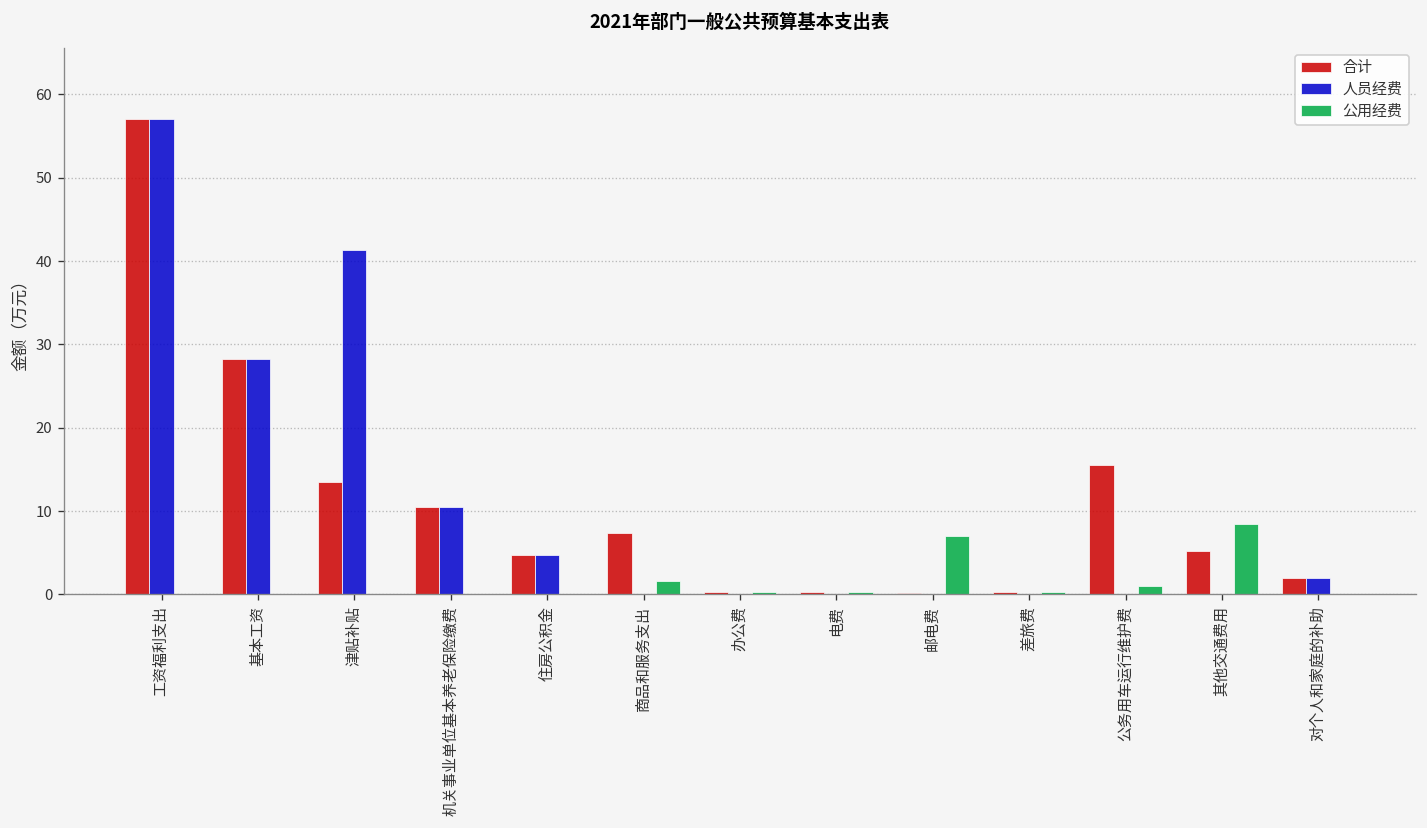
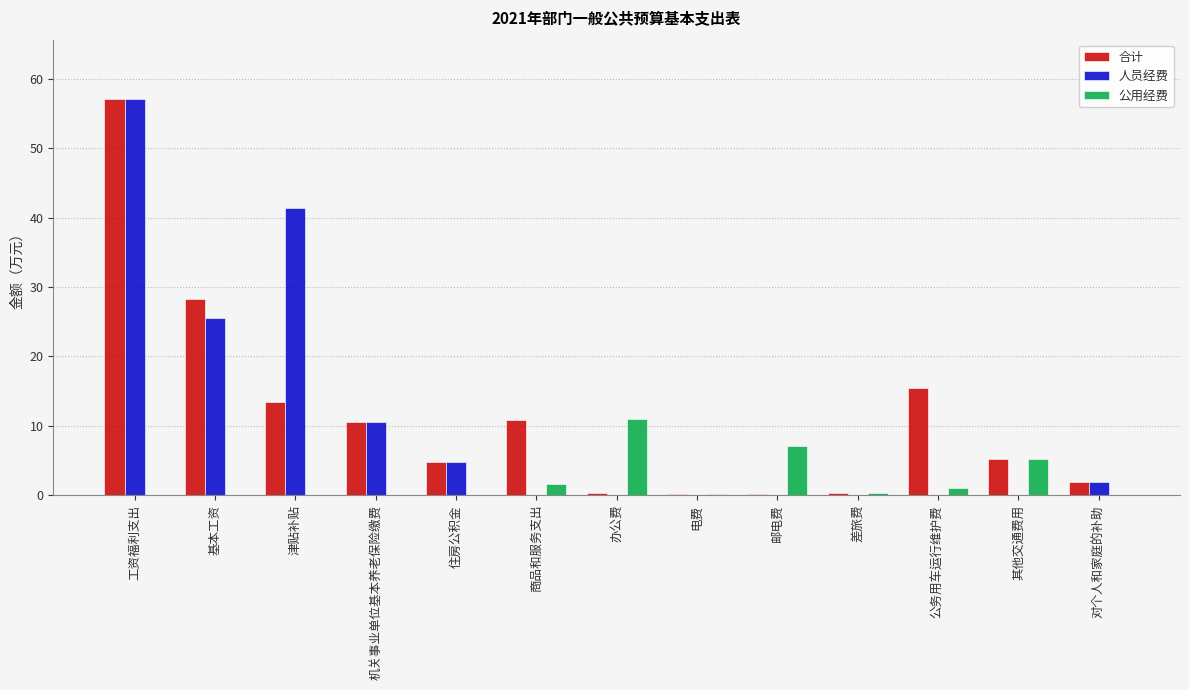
  {
    "合计": {
      "工资福利支出": 57,
      "基本工资": 28,
      "津贴补贴": 13,
      "机关事业单位基本养老保险缴费": 11,
      "住房公积金": 5,
-     "商品和服务支出": 7,
+     "商品和服务支出": 11,
      "公务用车运行维护费": 16,
      "其他交通费用": 5,
      "对个人和家庭的补助": 2
    },
    "人员经费": {
      "工资福利支出": 57,
-     "基本工资": 28,
+     "基本工资": 26,
      "津贴补贴": 41,
      "机关事业单位基本养老保险缴费": 11,
      "住房公积金": 5,
      "商品和服务支出": 0,
      "办公费": 0,
      "电费": 0,
      "邮电费": 0,
      "差旅费": 0,
      "公务用车运行维护费": 0,
      "其他交通费用": 0,
      "对个人和家庭的补助": 2
    },
    "公用经费": {
      "工资福利支出": 0,
      "基本工资": 0,
      "津贴补贴": 0,
      "机关事业单位基本养老保险缴费": 0,
      "住房公积金": 0,
      "商品和服务支出": 2,
-     "办公费": 0,
+     "办公费": 11,
      "邮电费": 7,
      "公务用车运行维护费": 1,
-     "其他交通费用": 8,
+     "其他交通费用": 5,
      "对个人和家庭的补助": 0
    }
  }
